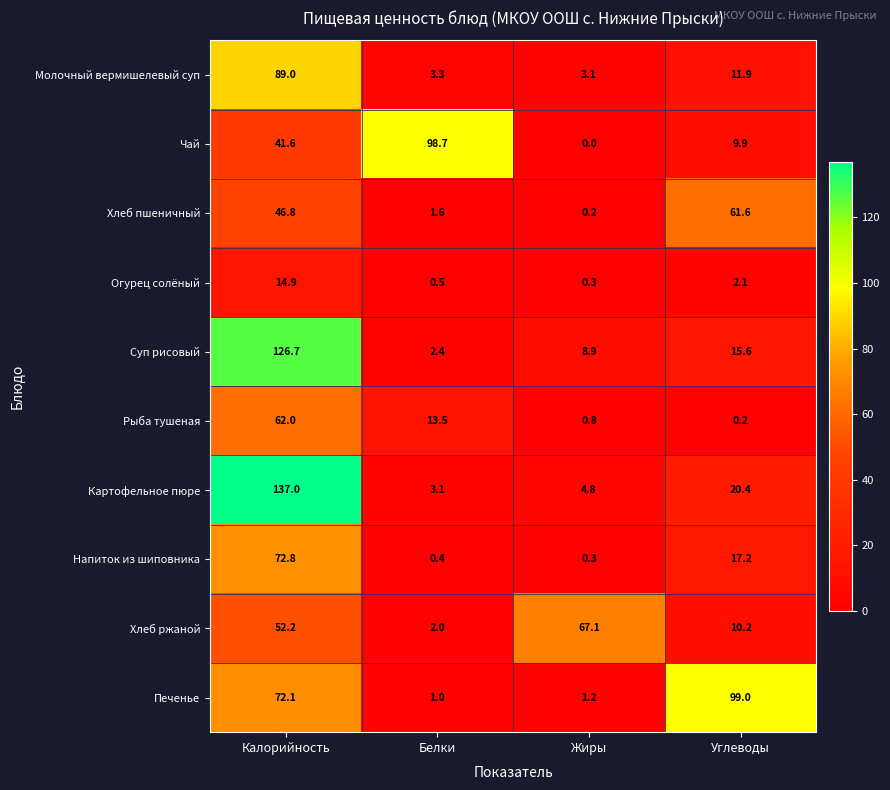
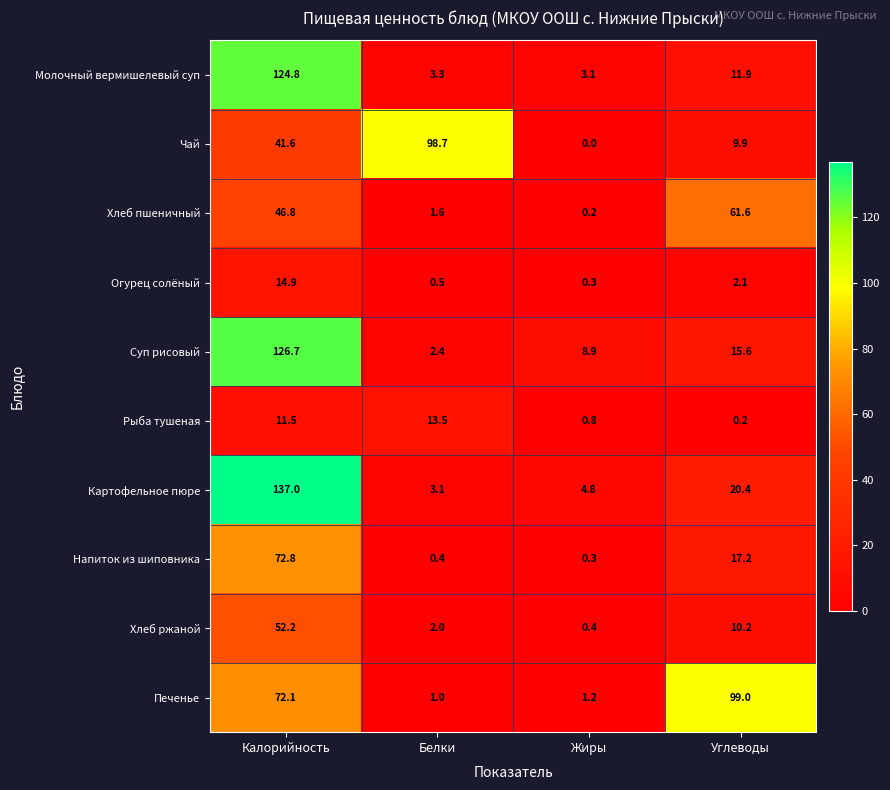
  {
    "Молочный вермишелевый суп": {
-     "Калорийность": 89.0,
+     "Калорийность": 124.8,
      "Белки": 3.3,
      "Жиры": 3.1,
      "Углеводы": 11.9
    },
    "Чай": {
      "Калорийность": 41.6,
      "Белки": 98.7,
      "Жиры": 0.0,
      "Углеводы": 9.9
    },
    "Хлеб пшеничный": {
      "Калорийность": 46.8,
      "Белки": 1.6,
      "Жиры": 0.2,
      "Углеводы": 61.6
    },
    "Огурец солёный": {
      "Калорийность": 14.9,
      "Белки": 0.5,
      "Жиры": 0.3,
      "Углеводы": 2.1
    },
    "Суп рисовый": {
      "Калорийность": 126.7,
      "Белки": 2.4,
      "Жиры": 8.9,
      "Углеводы": 15.6
    },
    "Рыба тушеная": {
-     "Калорийность": 62.0,
+     "Калорийность": 11.5,
      "Белки": 13.5,
      "Жиры": 0.8,
      "Углеводы": 0.2
    },
    "Картофельное пюре": {
      "Калорийность": 137.0,
      "Белки": 3.1,
      "Жиры": 4.8,
      "Углеводы": 20.4
    },
    "Напиток из шиповника": {
      "Калорийность": 72.8,
      "Белки": 0.4,
      "Жиры": 0.3,
      "Углеводы": 17.2
    },
    "Хлеб ржаной": {
      "Калорийность": 52.2,
      "Белки": 2.0,
-     "Жиры": 67.1,
+     "Жиры": 0.4,
      "Углеводы": 10.2
    },
    "Печенье": {
      "Калорийность": 72.1,
      "Белки": 1.0,
      "Жиры": 1.2,
      "Углеводы": 99.0
    }
  }
